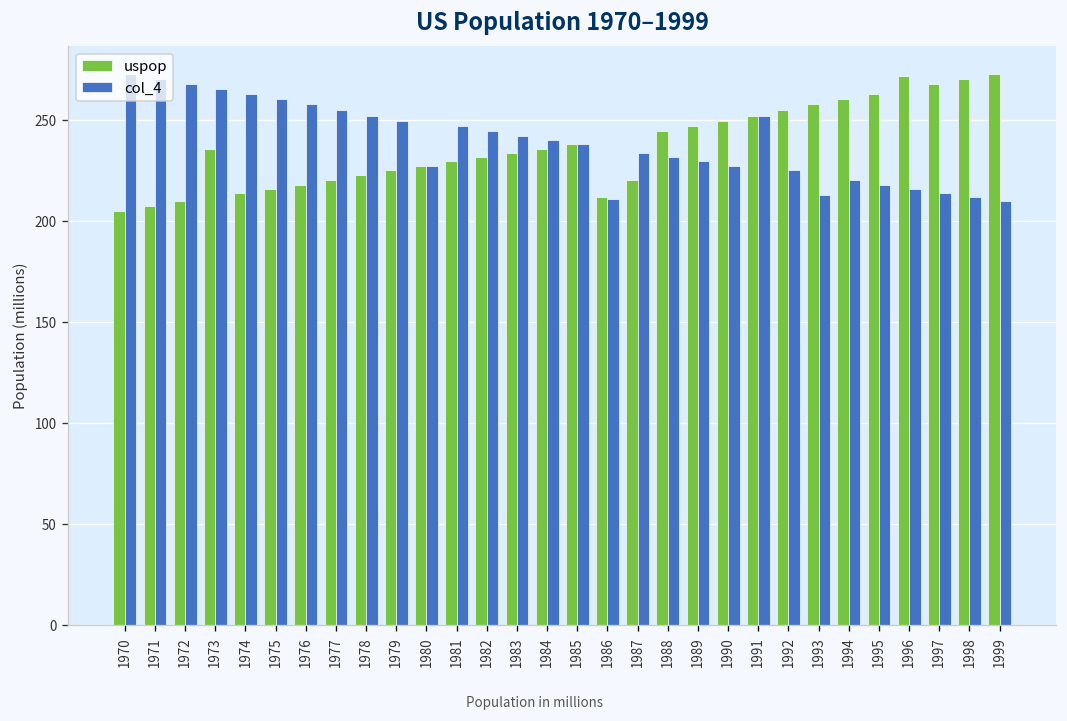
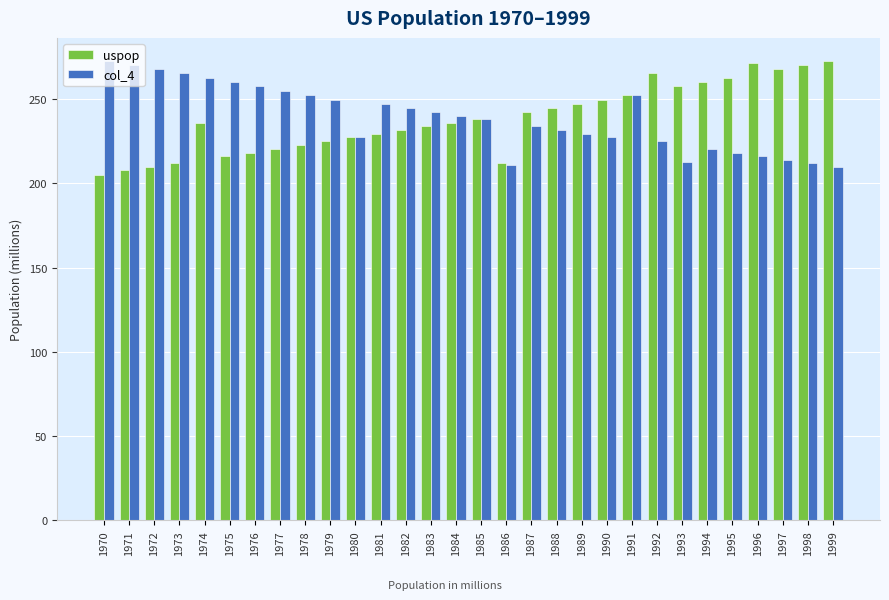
  {
    "uspop": {
      "1970": 205,
      "1971": 208,
      "1972": 210,
-     "1973": 236,
-     "1974": 214,
+     "1973": 212,
+     "1974": 236,
      "1975": 216,
      "1976": 218,
      "1977": 220,
      "1978": 223,
      "1979": 225,
      "1980": 227,
      "1981": 229,
      "1982": 232,
      "1983": 234,
      "1984": 236,
      "1985": 238,
      "1986": 212,
-     "1987": 221,
+     "1987": 242,
      "1988": 244,
      "1989": 247,
      "1990": 249,
      "1991": 252,
-     "1992": 255,
+     "1992": 266,
      "1993": 258,
      "1994": 260,
      "1995": 263,
      "1996": 272,
      "1997": 268,
      "1998": 270,
      "1999": 273
    },
    "col_4": {
      "1972": 268,
      "1973": 265,
      "1974": 263,
      "1975": 260,
      "1976": 258,
      "1977": 255,
      "1978": 252,
      "1979": 249,
      "1980": 227,
      "1981": 247,
      "1982": 244,
      "1983": 242,
      "1984": 240,
      "1985": 238,
      "1986": 211,
      "1987": 234,
      "1988": 232,
      "1989": 229,
      "1990": 227,
      "1991": 252,
      "1992": 225,
      "1993": 213,
      "1994": 220,
      "1995": 218,
      "1996": 216,
      "1997": 214,
      "1998": 212,
      "1999": 210
    }
  }
